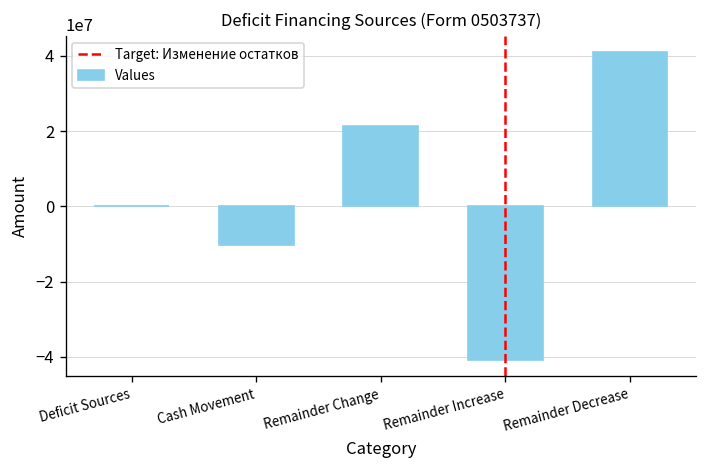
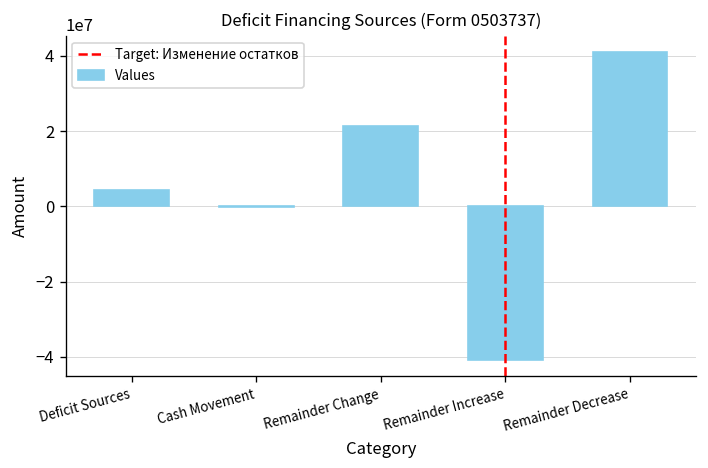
  {
-   "Deficit Sources": 0,
-   "Cash Movement": -10000000,
+   "Deficit Sources": 4000000,
+   "Cash Movement": 0,
    "Remainder Change": 21000000,
    "Remainder Increase": -41000000,
    "Remainder Decrease": 41000000
  }
